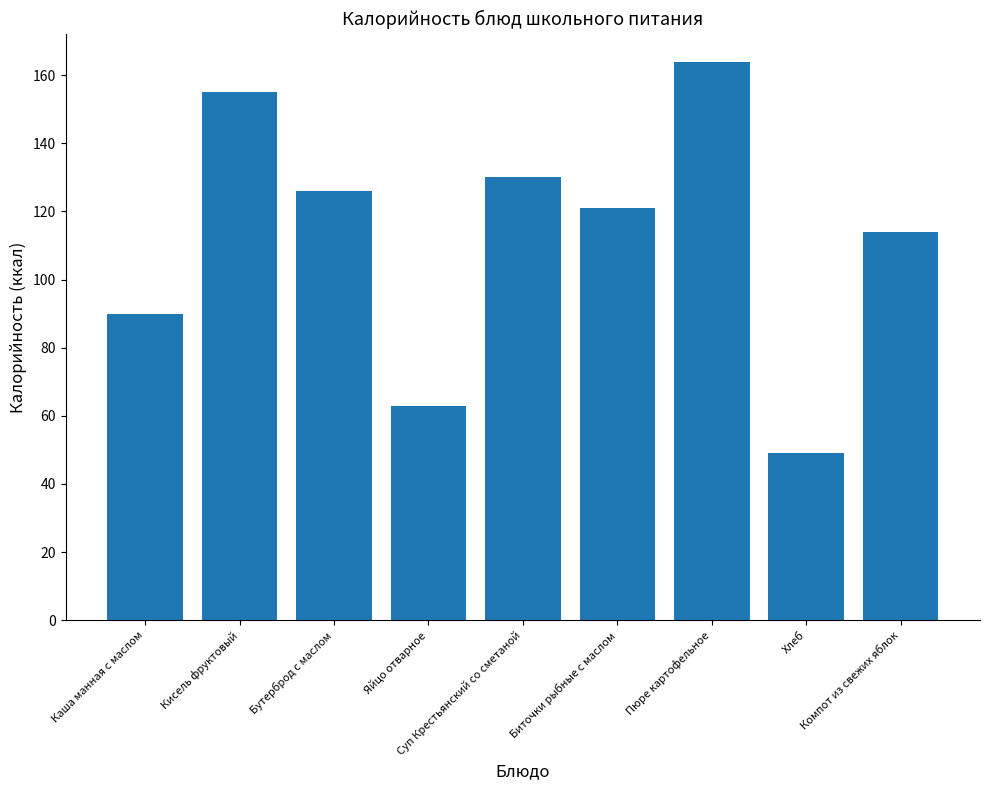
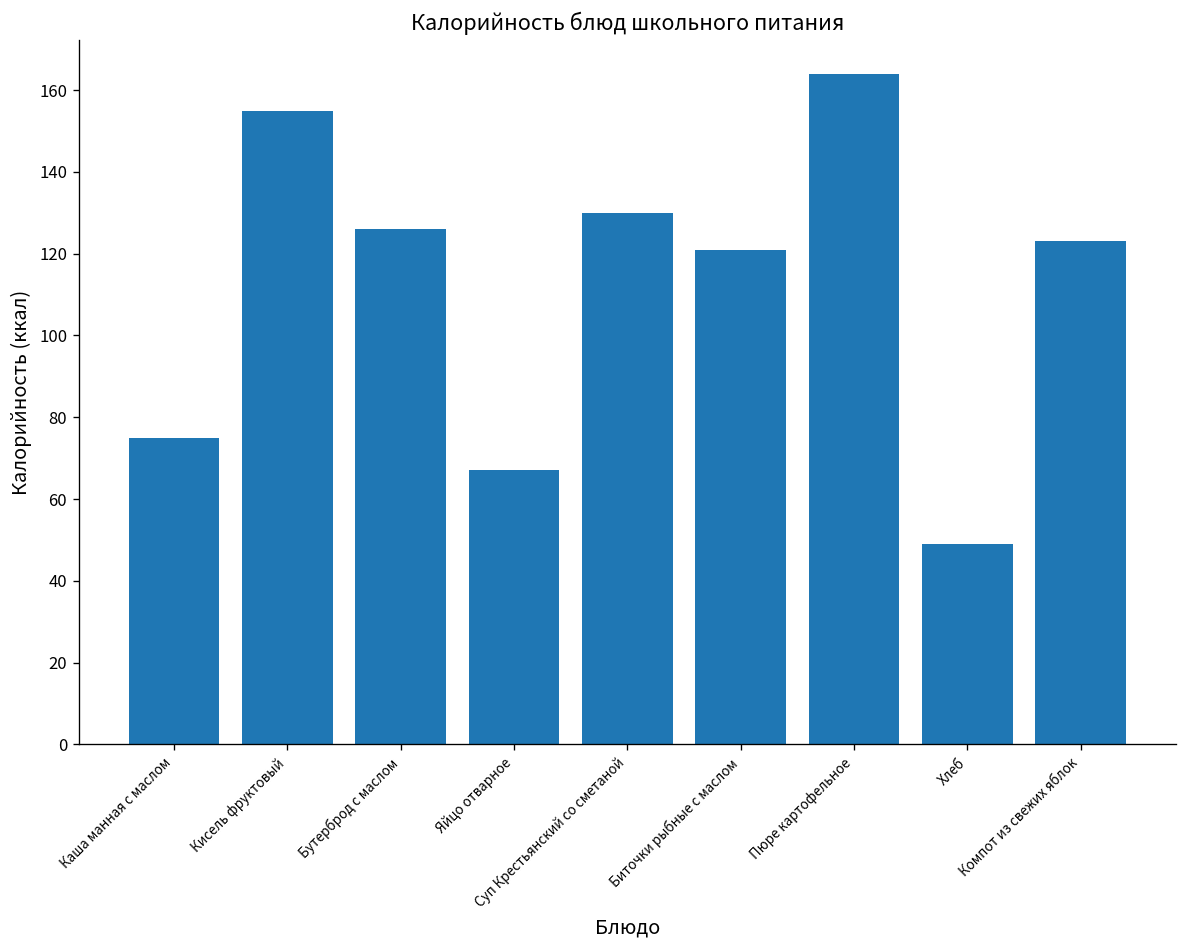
  {
-   "Каша манная с маслом": 90,
+   "Каша манная с маслом": 75,
    "Кисель фруктовый": 155,
    "Бутерброд с маслом": 126,
-   "Яйцо отварное": 63,
+   "Яйцо отварное": 67,
    "Суп Крестьянский со сметаной": 130,
    "Биточки рыбные с маслом": 121,
    "Пюре картофельное": 164,
    "Хлеб": 49,
-   "Компот из свежих яблок": 114
+   "Компот из свежих яблок": 123
  }
